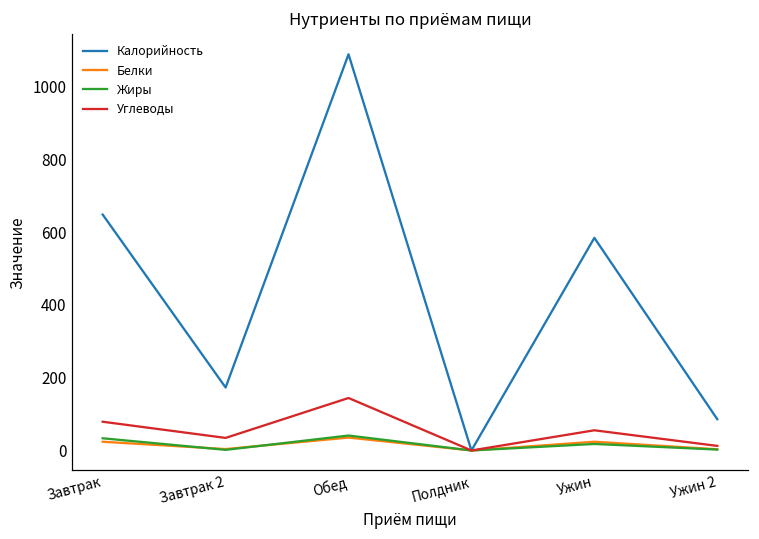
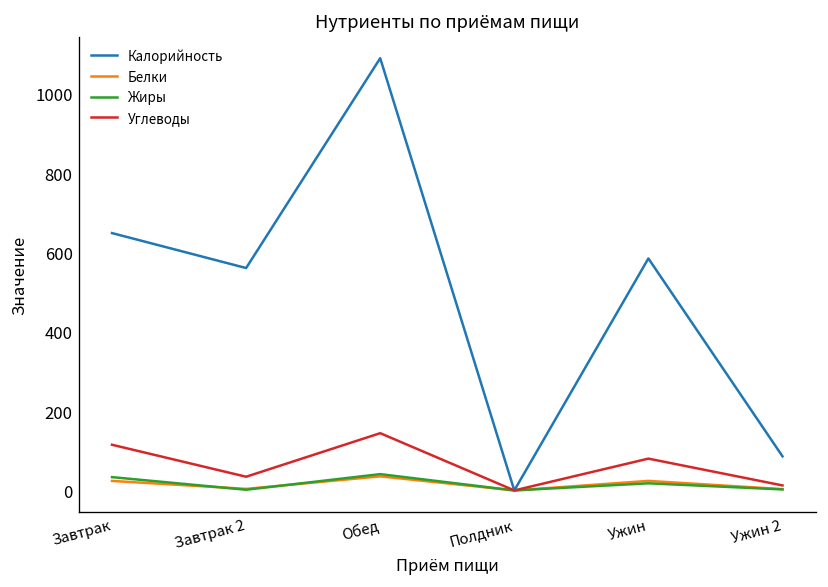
  {
    "Калорийность": {
      "Завтрак": 650,
-     "Завтрак 2": 170,
+     "Завтрак 2": 560,
      "Обед": 1090,
      "Ужин": 580,
      "Ужин 2": 90
    },
    "Белки": {
      "Завтрак": 20
    },
    "Жиры": {
      "Завтрак": 30
    },
    "Углеводы": {
-     "Завтрак": 80,
+     "Завтрак": 120,
      "Завтрак 2": 30,
      "Обед": 140,
-     "Ужин": 60,
+     "Ужин": 80,
      "Ужин 2": 10
    }
  }
